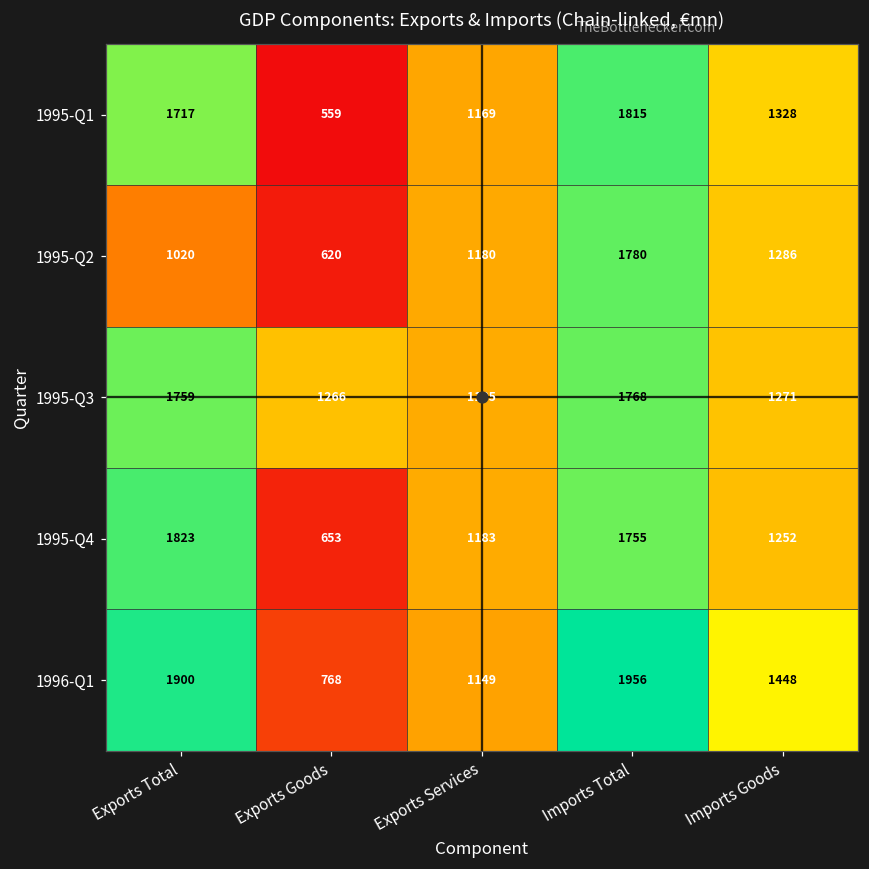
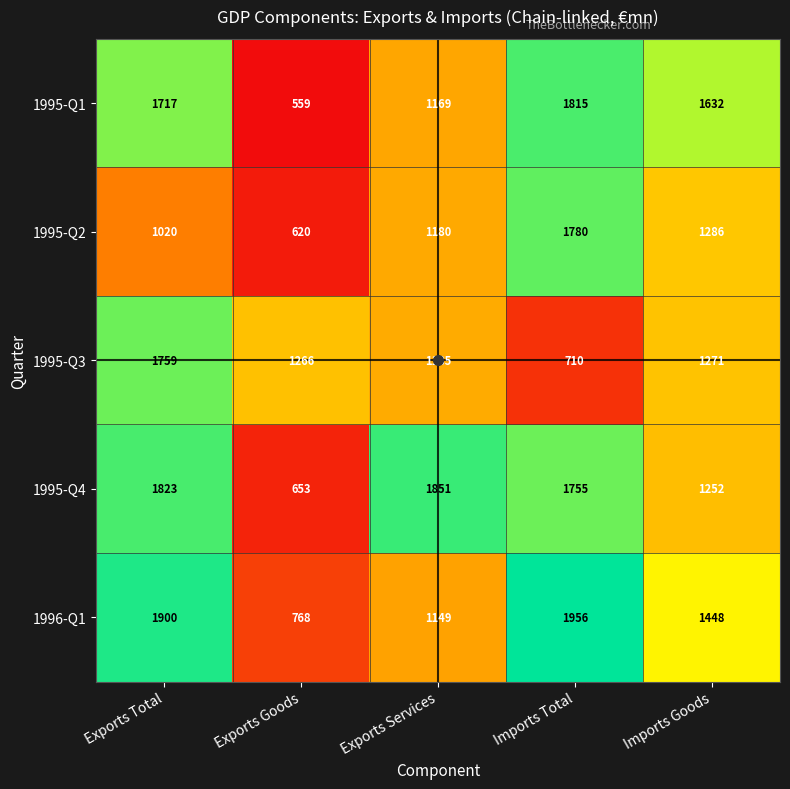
  {
    "1995-Q1": {
      "Exports Total": 1717,
      "Exports Goods": 559,
      "Exports Services": 1169,
      "Imports Total": 1815,
-     "Imports Goods": 1328
+     "Imports Goods": 1632
    },
    "1995-Q2": {
      "Exports Total": 1020,
      "Exports Goods": 620,
      "Exports Services": 1180,
      "Imports Total": 1780,
      "Imports Goods": 1286
    },
    "1995-Q3": {
      "Exports Total": 1759,
      "Exports Goods": 1266,
-     "Imports Total": 1768,
+     "Imports Total": 710,
      "Imports Goods": 1271
    },
    "1995-Q4": {
      "Exports Total": 1823,
      "Exports Goods": 653,
-     "Exports Services": 1183,
+     "Exports Services": 1851,
      "Imports Total": 1755,
      "Imports Goods": 1252
    },
    "1996-Q1": {
      "Exports Total": 1900,
      "Exports Goods": 768,
      "Exports Services": 1149,
      "Imports Total": 1956,
      "Imports Goods": 1448
    }
  }
